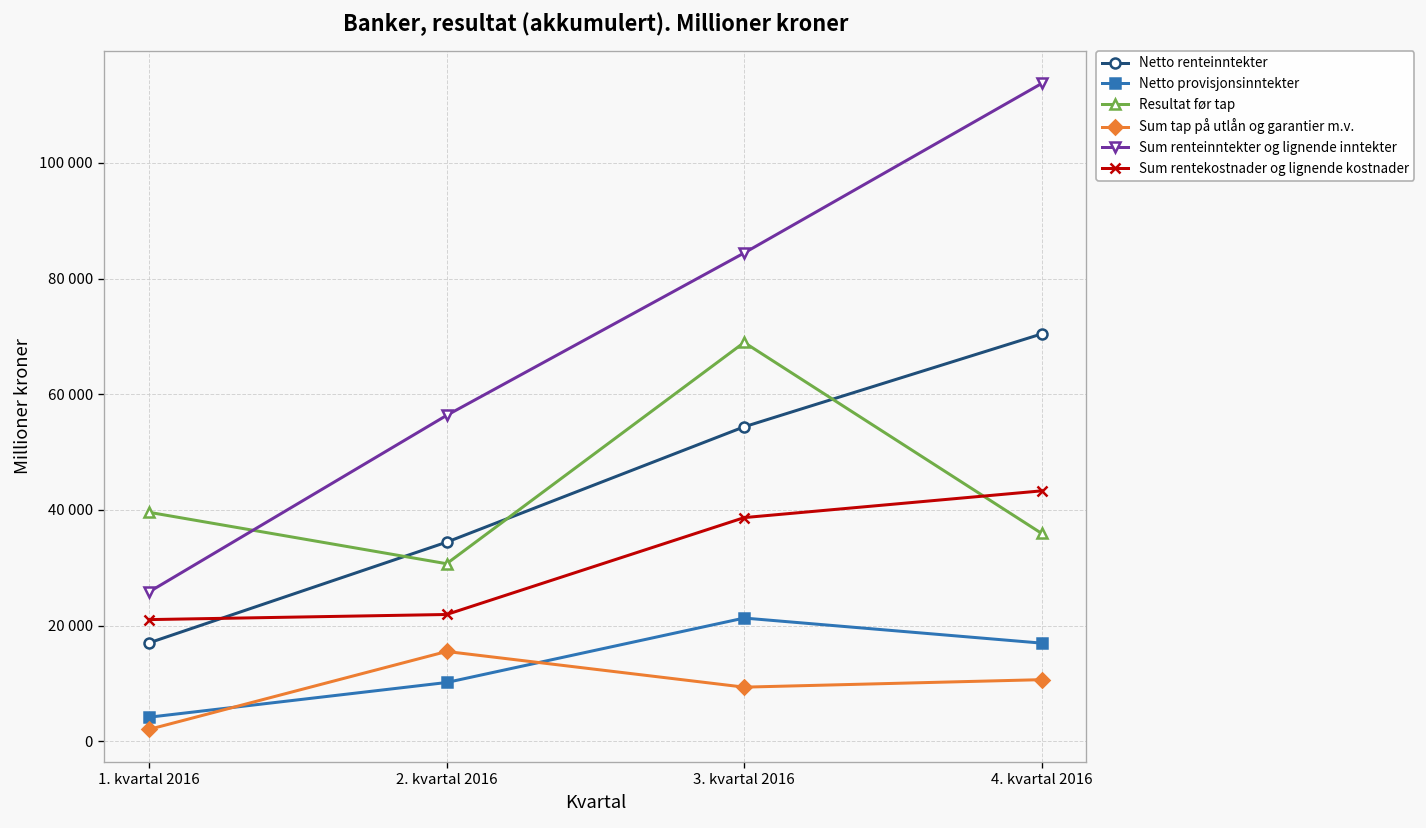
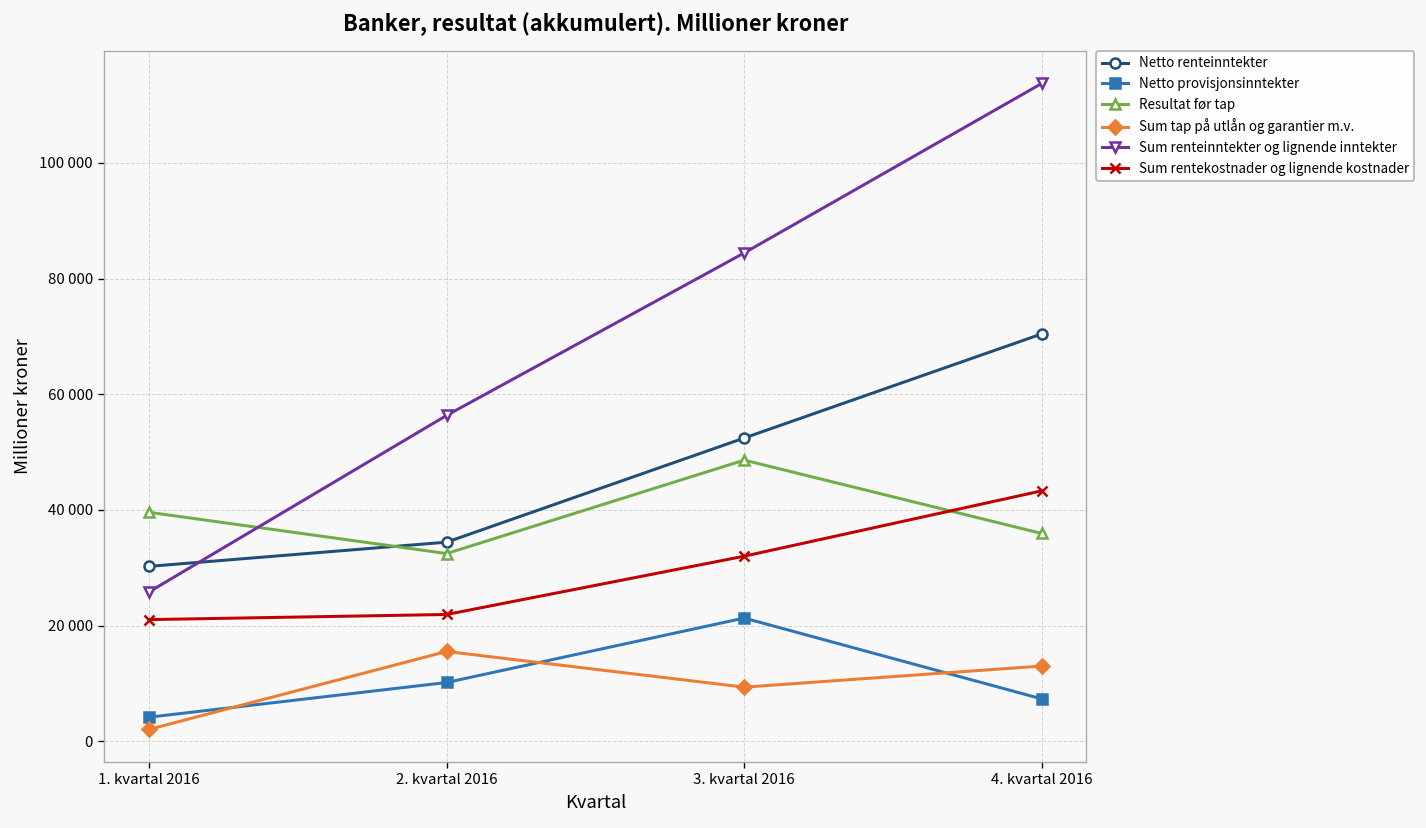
  {
    "Netto renteinntekter": {
-     "1. kvartal 2016": 17000,
+     "1. kvartal 2016": 30000,
      "2. kvartal 2016": 34000,
-     "3. kvartal 2016": 54000,
+     "3. kvartal 2016": 52000,
      "4. kvartal 2016": 70000
    },
    "Netto provisjonsinntekter": {
      "1. kvartal 2016": 4000,
      "2. kvartal 2016": 10000,
      "3. kvartal 2016": 21000,
-     "4. kvartal 2016": 17000
+     "4. kvartal 2016": 7000
    },
    "Resultat før tap": {
      "1. kvartal 2016": 40000,
-     "2. kvartal 2016": 31000,
-     "3. kvartal 2016": 69000,
+     "2. kvartal 2016": 32000,
+     "3. kvartal 2016": 49000,
      "4. kvartal 2016": 36000
    },
    "Sum tap på utlån og garantier m.v.": {
      "1. kvartal 2016": 2000,
      "2. kvartal 2016": 16000,
      "3. kvartal 2016": 9000,
-     "4. kvartal 2016": 11000
+     "4. kvartal 2016": 13000
    },
    "Sum renteinntekter og lignende inntekter": {
      "1. kvartal 2016": 26000,
      "2. kvartal 2016": 56000,
      "3. kvartal 2016": 84000,
      "4. kvartal 2016": 114000
    },
    "Sum rentekostnader og lignende kostnader": {
      "1. kvartal 2016": 21000,
      "2. kvartal 2016": 22000,
-     "3. kvartal 2016": 39000,
+     "3. kvartal 2016": 32000,
      "4. kvartal 2016": 43000
    }
  }
